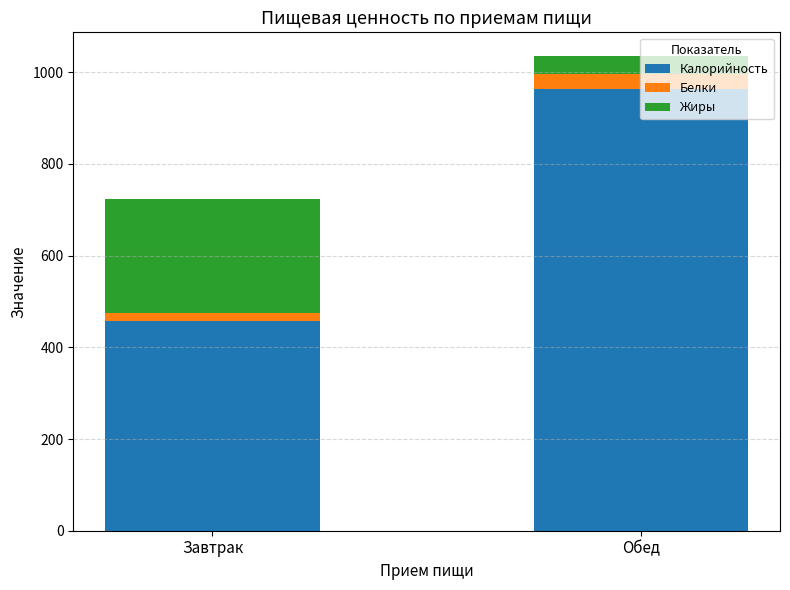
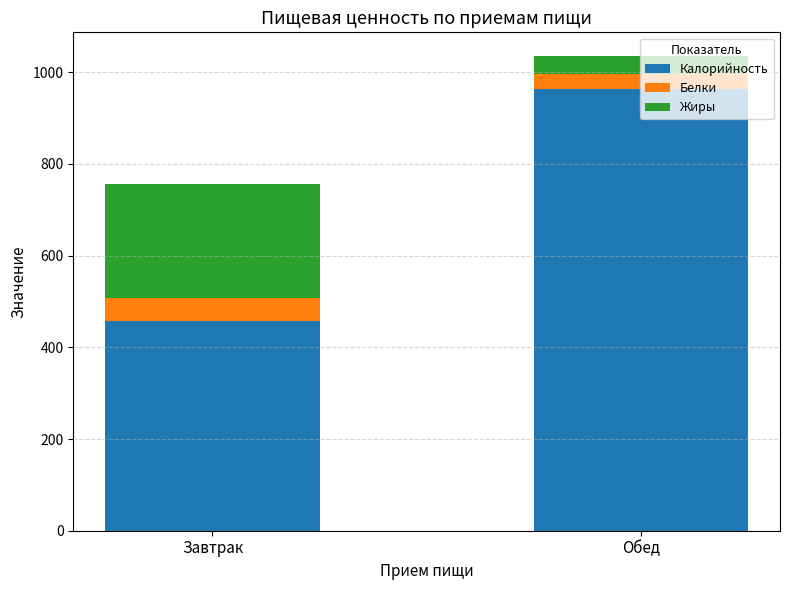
  {
    "Калорийность": {
      "Завтрак": 460
    },
    "Белки": {
-     "Завтрак": 20
+     "Завтрак": 50
    },
    "Жиры": {
      "Завтрак": 250
    }
  }
